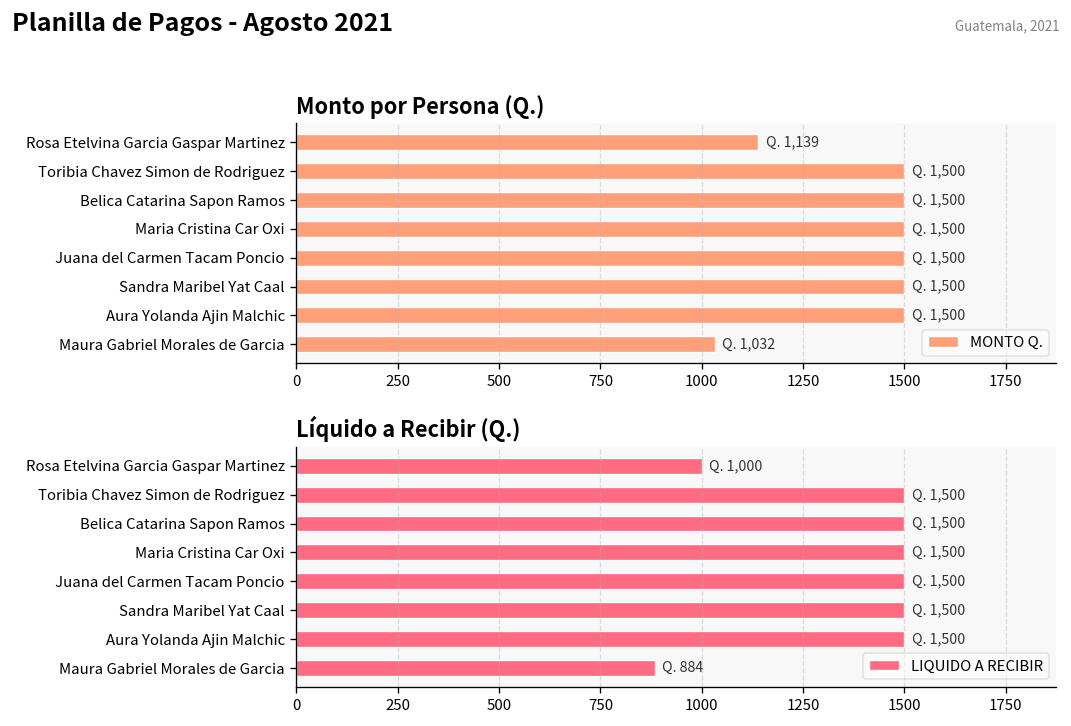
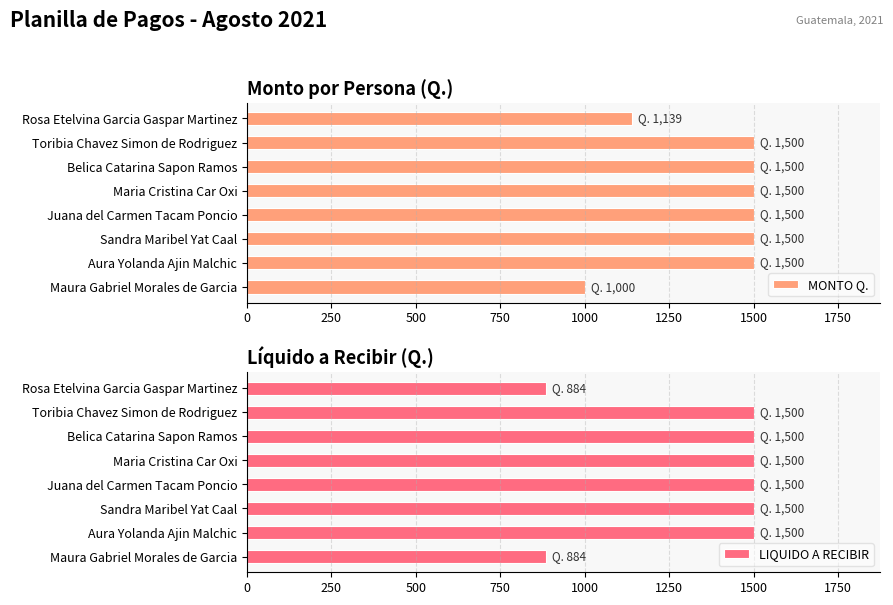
  {
    "Monto por Persona (Q.)": {
      "Rosa Etelvina Garcia Gaspar Martinez": "1,139",
      "Toribia Chavez Simon de Rodriguez": "1,500",
      "Belica Catarina Sapon Ramos": "1,500",
      "Maria Cristina Car Oxi": "1,500",
      "Juana del Carmen Tacam Poncio": "1,500",
      "Sandra Maribel Yat Caal": "1,500",
      "Aura Yolanda Ajin Malchic": "1,500",
-     "Maura Gabriel Morales de Garcia": "1,032"
+     "Maura Gabriel Morales de Garcia": "1,000"
    },
    "Líquido a Recibir (Q.)": {
-     "Rosa Etelvina Garcia Gaspar Martinez": "1,000",
+     "Rosa Etelvina Garcia Gaspar Martinez": "884",
      "Toribia Chavez Simon de Rodriguez": "1,500",
      "Belica Catarina Sapon Ramos": "1,500",
      "Maria Cristina Car Oxi": "1,500",
      "Juana del Carmen Tacam Poncio": "1,500",
      "Sandra Maribel Yat Caal": "1,500",
      "Aura Yolanda Ajin Malchic": "1,500",
      "Maura Gabriel Morales de Garcia": "884"
    }
  }
